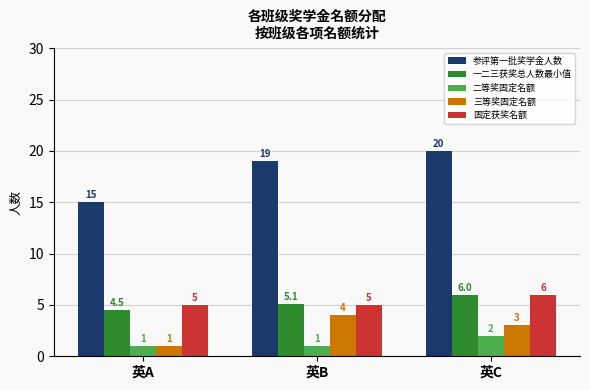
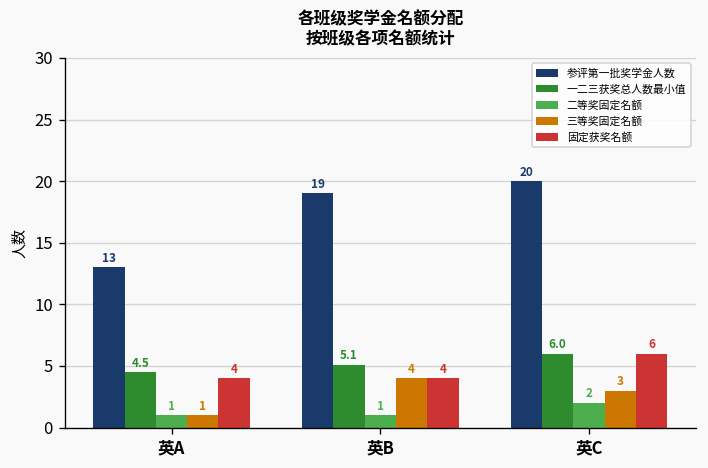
  {
    "参评第一批奖学金人数": {
-     "英A": 15,
+     "英A": 13,
      "英B": 19,
      "英C": 20
    },
    "三等奖固定名额": {
      "英A": 1,
      "英B": 4,
      "英C": 3
    },
    "固定获奖名额": {
-     "英A": 5,
-     "英B": 5,
+     "英A": 4,
+     "英B": 4,
      "英C": 6
    }
  }
